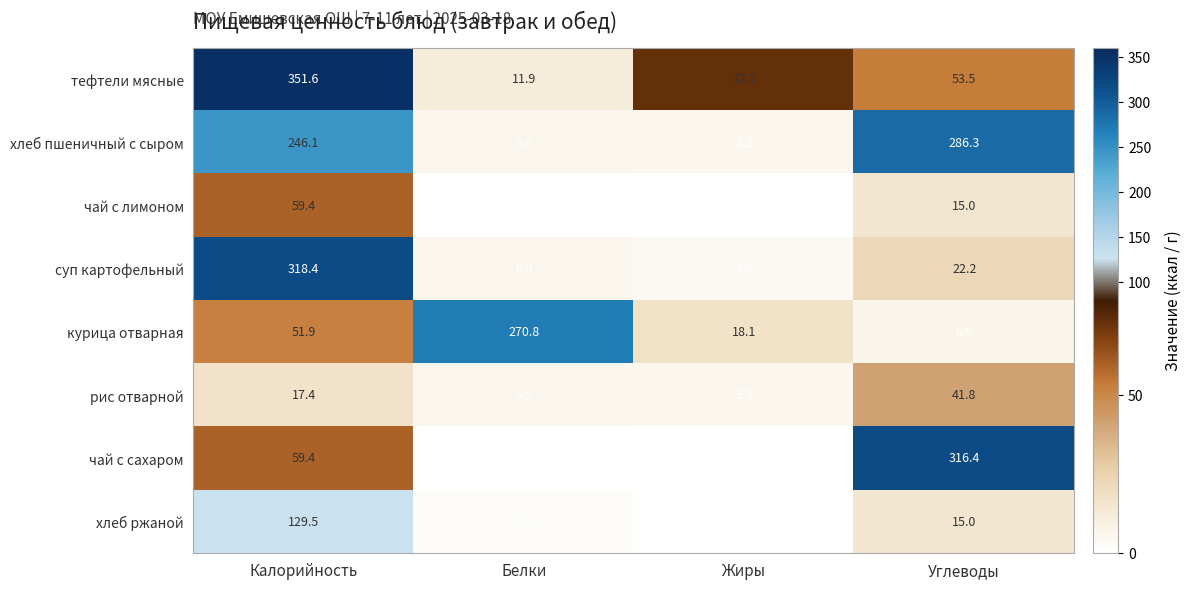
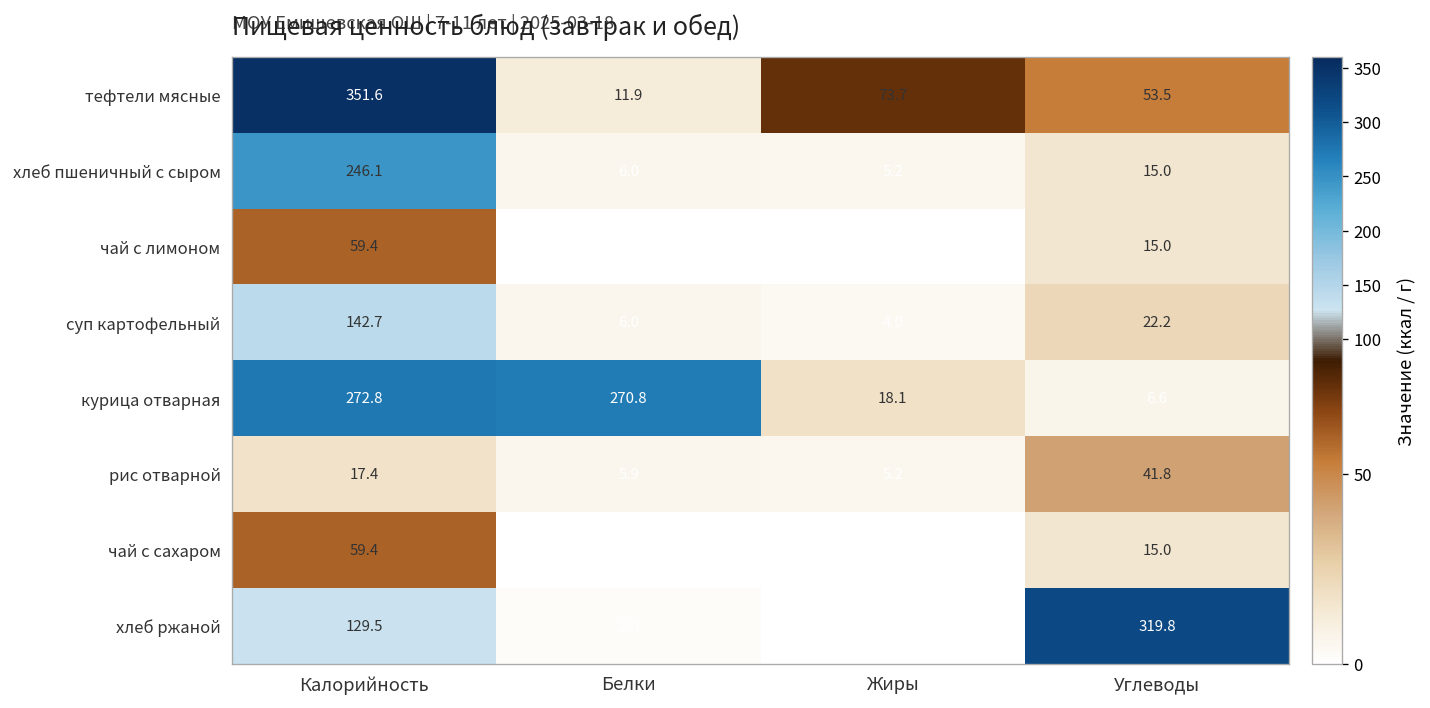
  {
    "тефтели мясные": {
      "Калорийность": 351.6,
      "Белки": 11.9,
      "Жиры": 73.7,
      "Углеводы": 53.5
    },
    "хлеб пшеничный с сыром": {
      "Калорийность": 246.1,
-     "Углеводы": 286.3
+     "Углеводы": 15.0
    },
    "чай с лимоном": {
      "Калорийность": 59.4,
      "Углеводы": 15.0
    },
    "суп картофельный": {
-     "Калорийность": 318.4,
+     "Калорийность": 142.7,
      "Углеводы": 22.2
    },
    "курица отварная": {
-     "Калорийность": 51.9,
+     "Калорийность": 272.8,
      "Белки": 270.8,
      "Жиры": 18.1
    },
    "рис отварной": {
      "Калорийность": 17.4,
      "Углеводы": 41.8
    },
    "чай с сахаром": {
      "Калорийность": 59.4,
-     "Углеводы": 316.4
+     "Углеводы": 15.0
    },
    "хлеб ржаной": {
      "Калорийность": 129.5,
-     "Углеводы": 15.0
+     "Углеводы": 319.8
    }
  }
